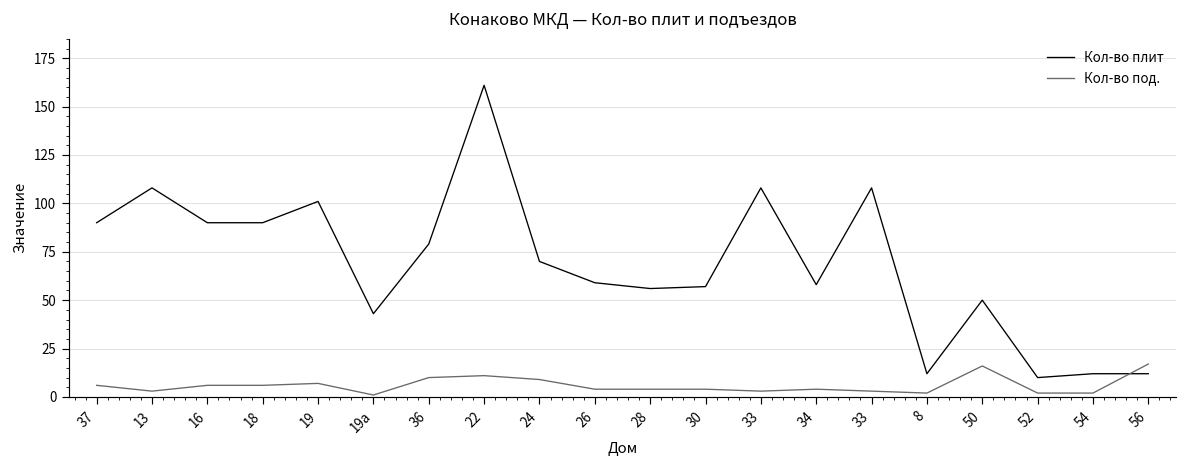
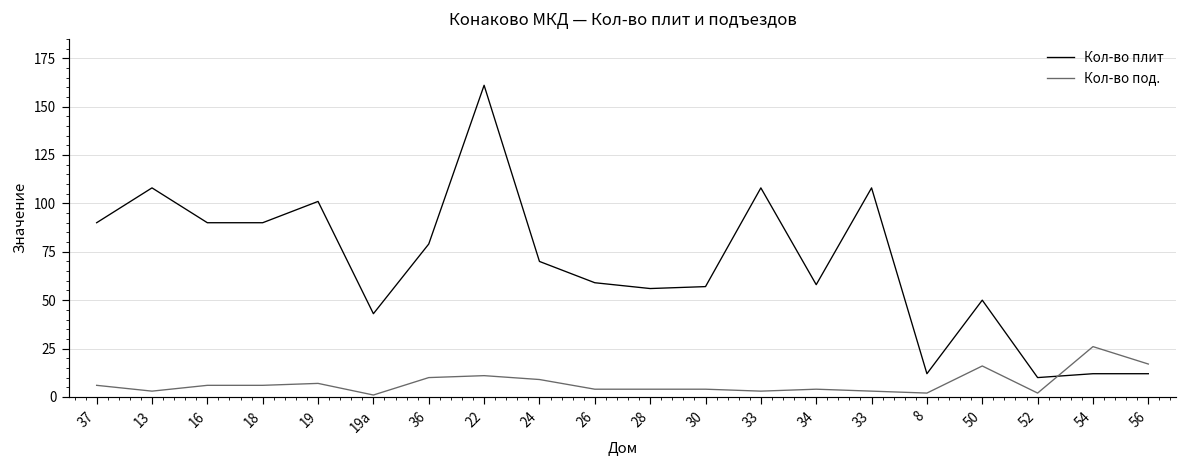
  {
    "Кол-во плит": {
      "37": 90,
      "13": 108,
      "16": 90,
      "18": 90,
      "19": 101,
      "19а": 43,
      "36": 79,
      "22": 161,
      "24": 70,
      "26": 59,
      "28": 56,
      "30": 57,
      "34": 58,
      "8": 12,
      "50": 50,
      "52": 10,
      "54": 12,
      "56": 12
    },
    "Кол-во под.": {
      "37": 6,
      "13": 3,
      "16": 6,
      "18": 6,
      "19": 7,
      "19а": 1,
      "36": 10,
      "22": 11,
      "24": 9,
      "26": 4,
      "28": 4,
      "30": 4,
      "34": 4,
      "8": 2,
      "50": 16,
      "52": 2,
-     "54": 2,
+     "54": 26,
      "56": 17
    }
  }
